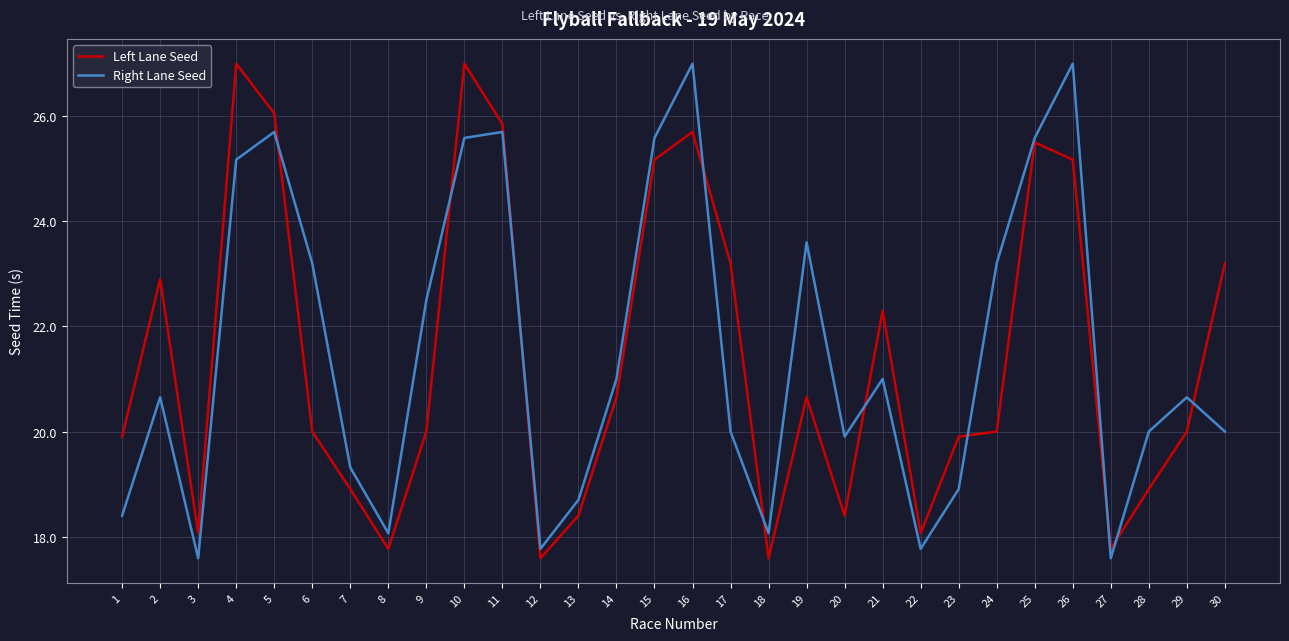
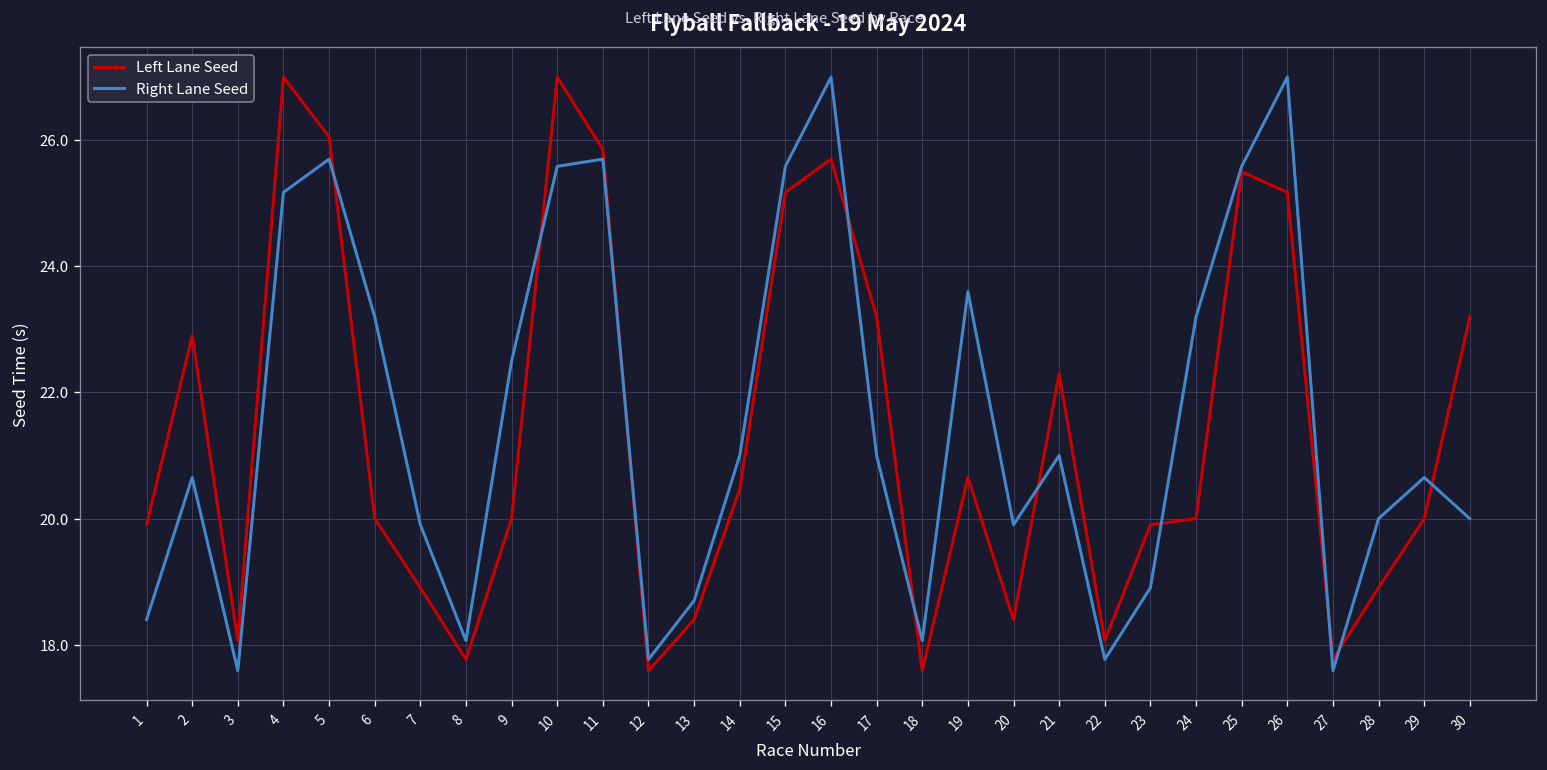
  {
    "Left Lane Seed": {
      "1": 19.9,
      "2": 22.9,
      "3": 18.1,
      "4": 27.0,
      "5": 26.1,
      "6": 20.0,
      "7": 18.9,
      "8": 17.8,
      "9": 20.0,
      "10": 27.0,
      "11": 25.9,
      "12": 17.6,
      "13": 18.4,
-     "14": 20.7,
+     "14": 20.5,
      "15": 25.2,
      "16": 25.7,
      "17": 23.2,
      "18": 17.6,
      "19": 20.7,
      "20": 18.4,
      "21": 22.3,
      "22": 18.1,
      "23": 19.9,
      "24": 20.0,
      "25": 25.5,
      "26": 25.2,
      "27": 17.8,
      "28": 18.9,
      "29": 20.0,
      "30": 23.2
    },
    "Right Lane Seed": {
      "1": 18.4,
      "2": 20.7,
      "3": 17.6,
      "4": 25.2,
      "5": 25.7,
      "6": 23.2,
-     "7": 19.3,
+     "7": 19.9,
      "8": 18.1,
      "9": 22.5,
      "10": 25.6,
      "11": 25.7,
      "12": 17.8,
      "13": 18.7,
      "14": 21.0,
      "15": 25.6,
      "16": 27.0,
-     "17": 20,
+     "17": 21,
      "18": 18.1,
      "19": 23.6,
      "20": 19.9,
      "21": 21.0,
      "22": 17.8,
      "23": 18.9,
      "24": 23.2,
      "25": 25.6,
      "26": 27.0,
      "27": 17.6,
      "28": 20.0,
      "29": 20.7,
      "30": 20.0
    }
  }
